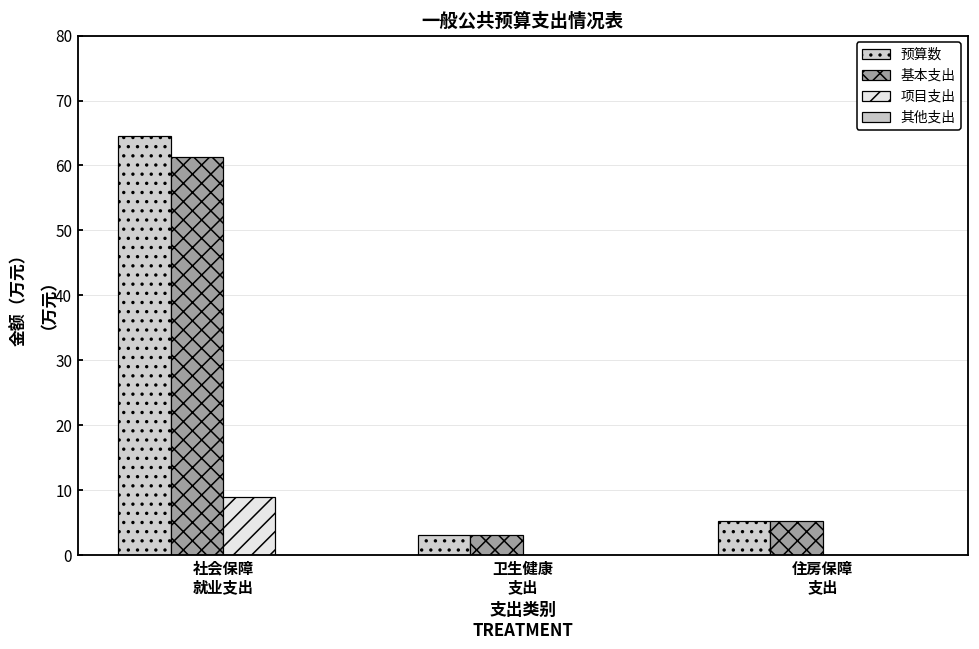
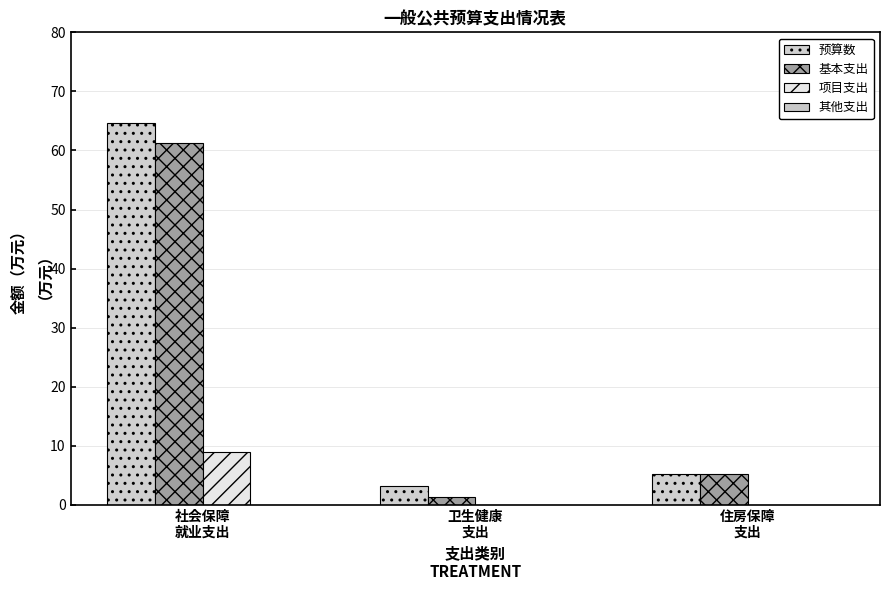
  {
    "基本支出": {
      "社会保障 就业支出": 61,
-     "卫生健康 支出": 3,
+     "卫生健康 支出": 1,
      "住房保障 支出": 5
    }
  }
